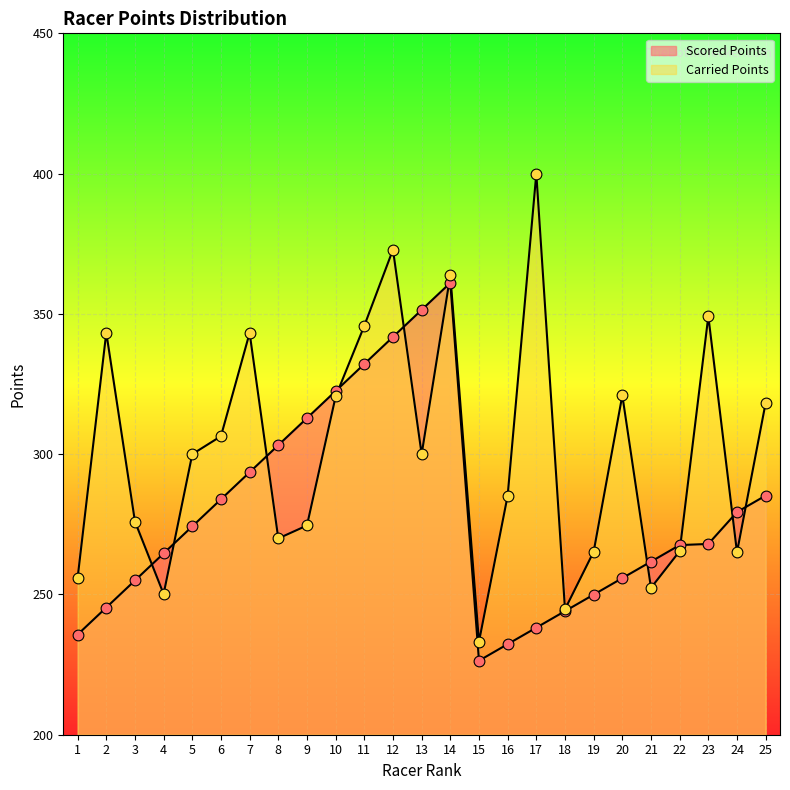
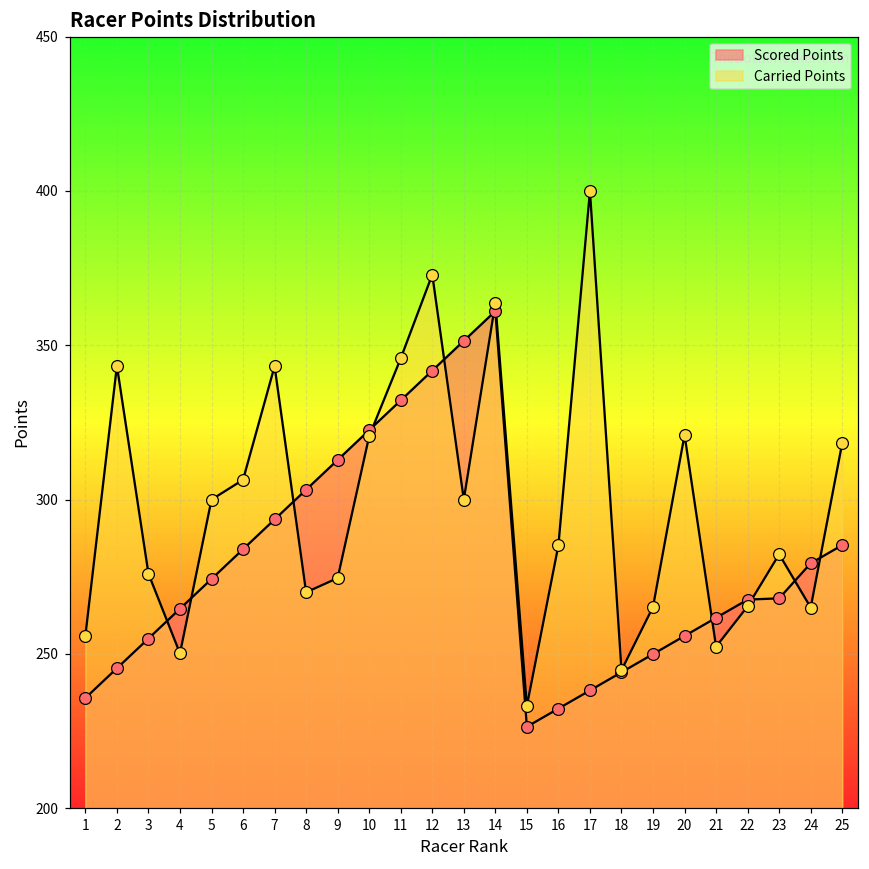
  {
    "Scored Points": {
      "1": 236,
      "2": 245,
      "3": 255,
      "4": 265,
      "5": 274,
      "6": 284,
      "7": 294,
      "8": 303,
      "9": 313,
      "10": 323,
      "11": 332,
      "12": 342,
      "13": 351,
      "14": 361,
      "15": 226,
      "16": 232,
      "17": 238,
      "19": 250,
      "20": 256,
      "21": 262,
      "22": 268,
      "23": 268,
      "24": 279,
      "25": 285
    },
    "Carried Points": {
      "1": 256,
      "2": 343,
      "3": 276,
      "4": 250,
      "5": 300,
      "6": 306,
      "7": 343,
      "8": 270,
      "9": 275,
      "10": 321,
      "11": 346,
      "12": 373,
      "13": 300,
      "14": 364,
      "15": 233,
      "16": 285,
      "17": 400,
      "19": 265,
      "20": 321,
      "21": 252,
      "22": 265,
-     "23": 349,
+     "23": 282,
      "24": 265,
      "25": 318
    }
  }
